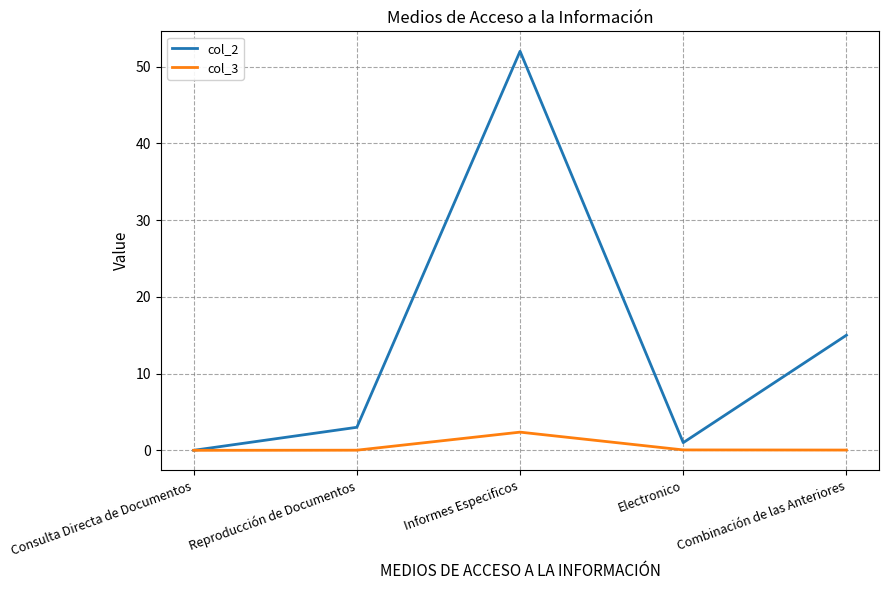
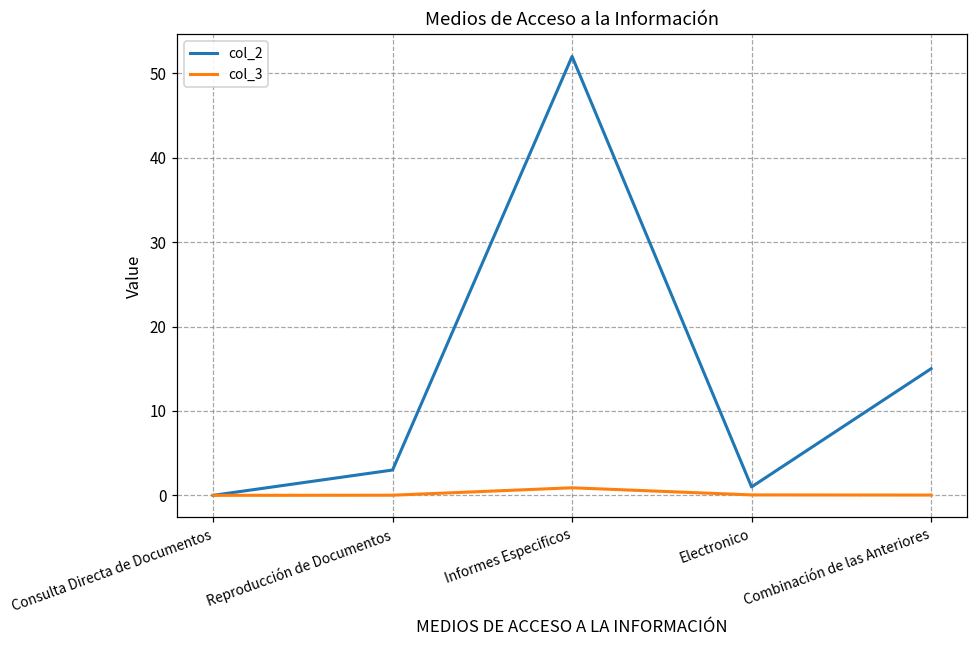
  {
    "col_2": {
      "Reproducción de Documentos": 3,
      "Informes Especificos": 52,
      "Electronico": 1,
      "Combinación de las Anteriores": 15
    },
    "col_3": {
      "Reproducción de Documentos": 0,
-     "Informes Especificos": 2,
+     "Informes Especificos": 1,
      "Electronico": 0,
      "Combinación de las Anteriores": 0
    }
  }
